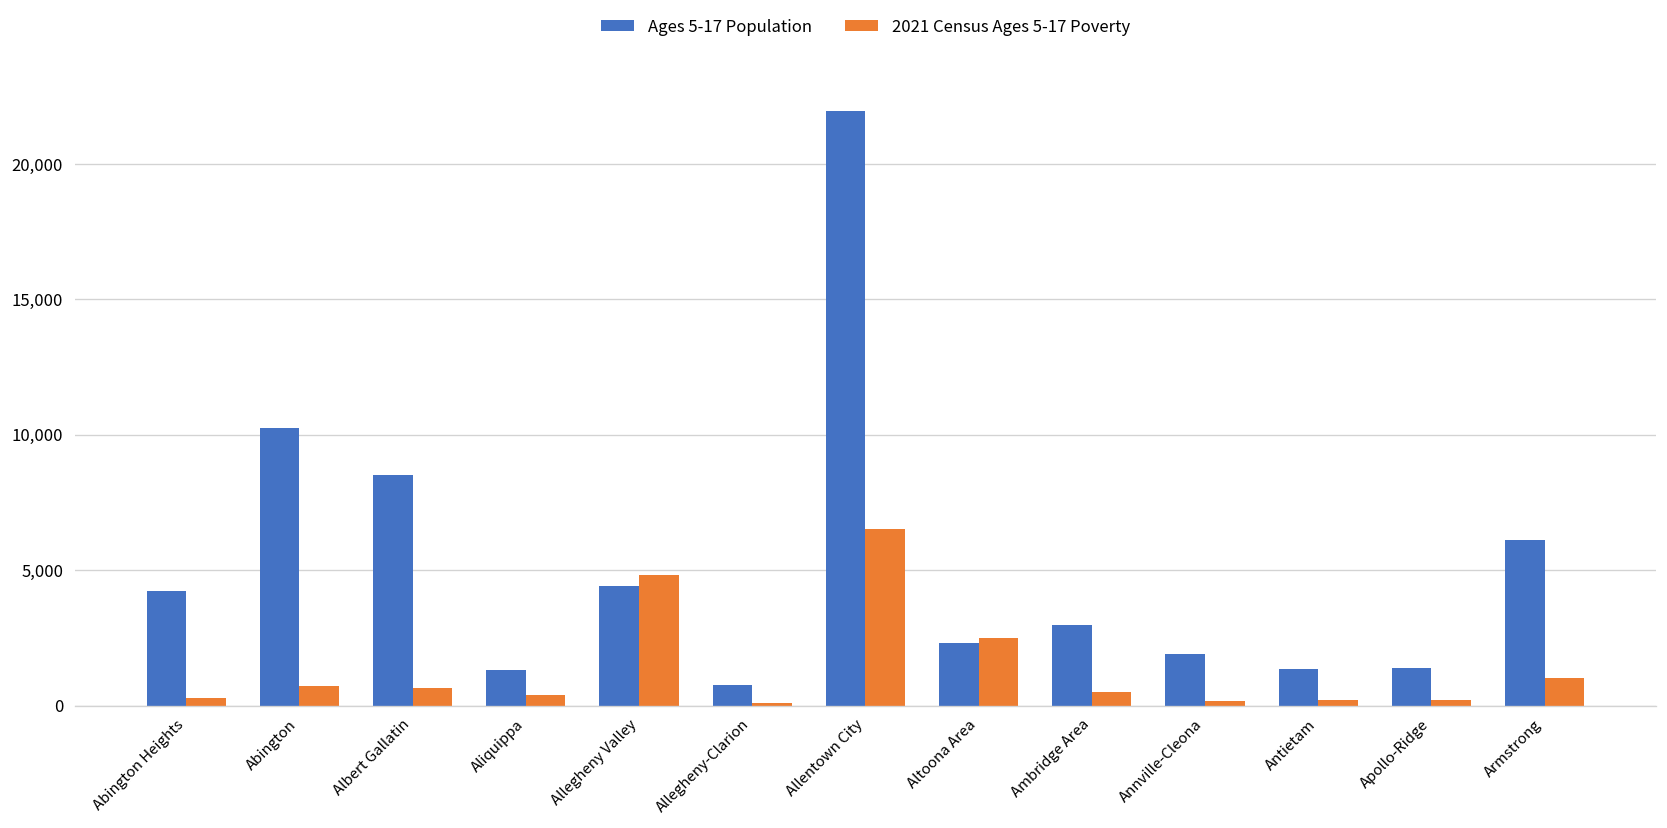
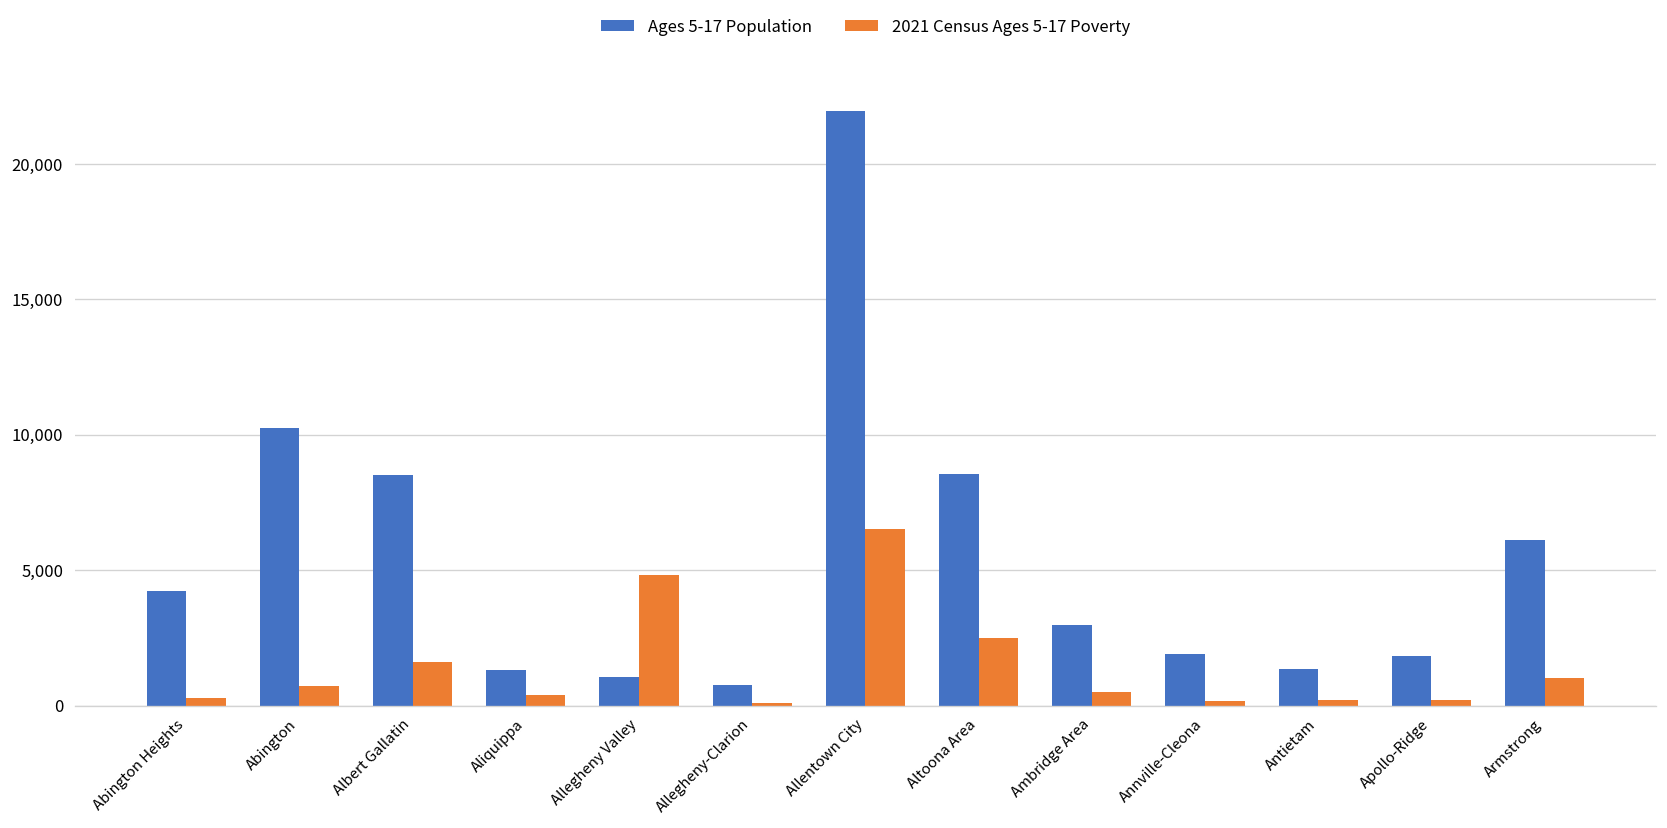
  {
    "Ages 5-17 Population": {
      "Abington Heights": "4,200",
      "Abington": "10,200",
      "Albert Gallatin": "8,500",
      "Aliquippa": "1,300",
-     "Allegheny Valley": "4,400",
+     "Allegheny Valley": "1,100",
      "Allegheny-Clarion": "800",
      "Allentown City": "21,900",
-     "Altoona Area": "2,300",
+     "Altoona Area": "8,600",
      "Ambridge Area": "3,000",
      "Annville-Cleona": "1,900",
      "Antietam": "1,300",
-     "Apollo-Ridge": "1,400",
+     "Apollo-Ridge": "1,800",
      "Armstrong": "6,100"
    },
    "2021 Census Ages 5-17 Poverty": {
      "Abington Heights": "300",
      "Abington": "700",
-     "Albert Gallatin": "600",
+     "Albert Gallatin": "1,600",
      "Aliquippa": "400",
      "Allegheny Valley": "4,800",
      "Allentown City": "6,500",
      "Altoona Area": "2,500",
      "Ambridge Area": "500",
      "Annville-Cleona": "200",
      "Antietam": "200",
      "Apollo-Ridge": "200",
      "Armstrong": "1,000"
    }
  }
